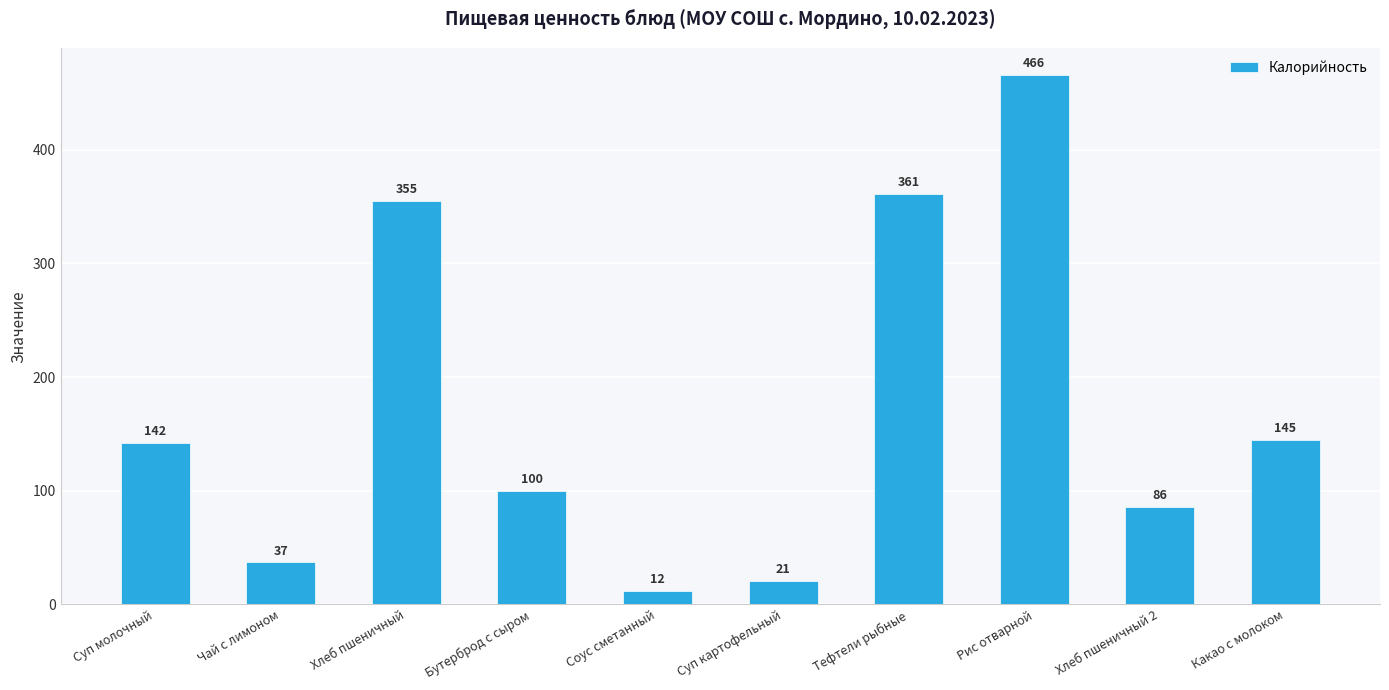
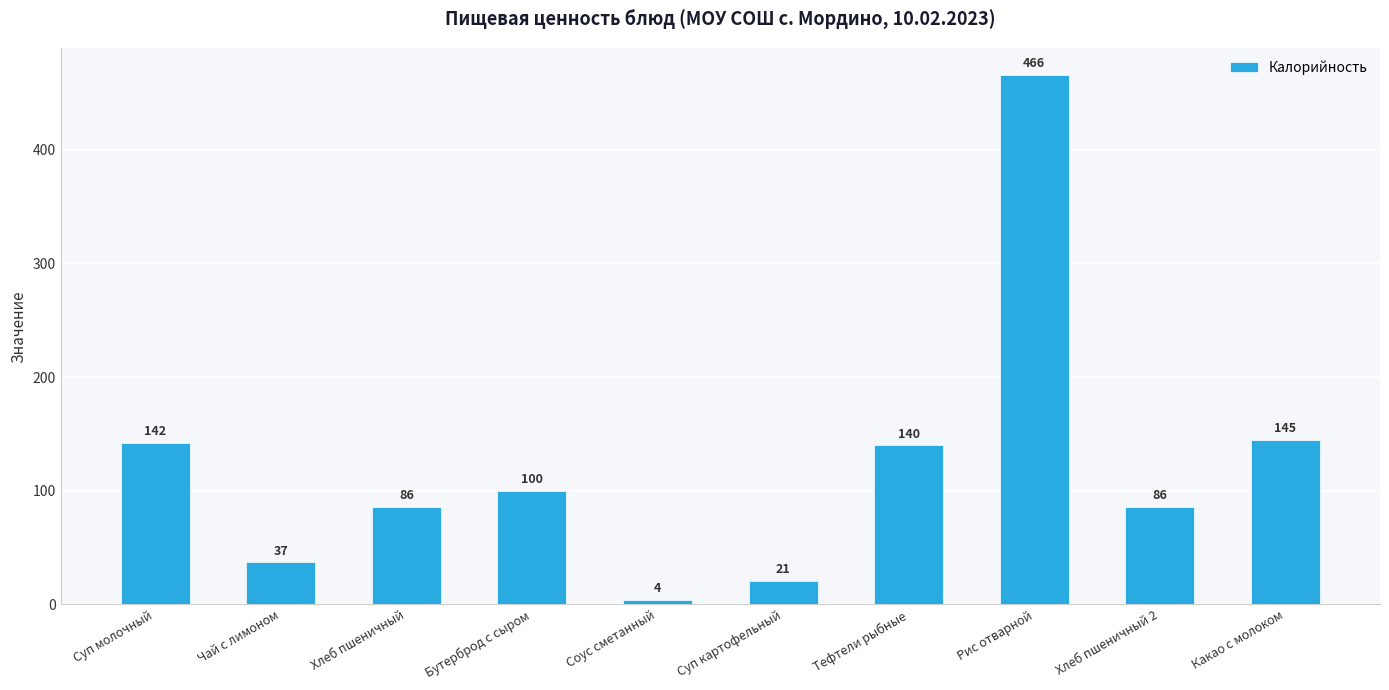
  {
    "Суп молочный": 142,
    "Чай с лимоном": 37,
-   "Хлеб пшеничный": 355,
+   "Хлеб пшеничный": 86,
    "Бутерброд с сыром": 100,
-   "Соус сметанный": 12,
+   "Соус сметанный": 4,
    "Суп картофельный": 21,
-   "Тефтели рыбные": 361,
+   "Тефтели рыбные": 140,
    "Рис отварной": 466,
    "Хлеб пшеничный 2": 86,
    "Какао с молоком": 145
  }
